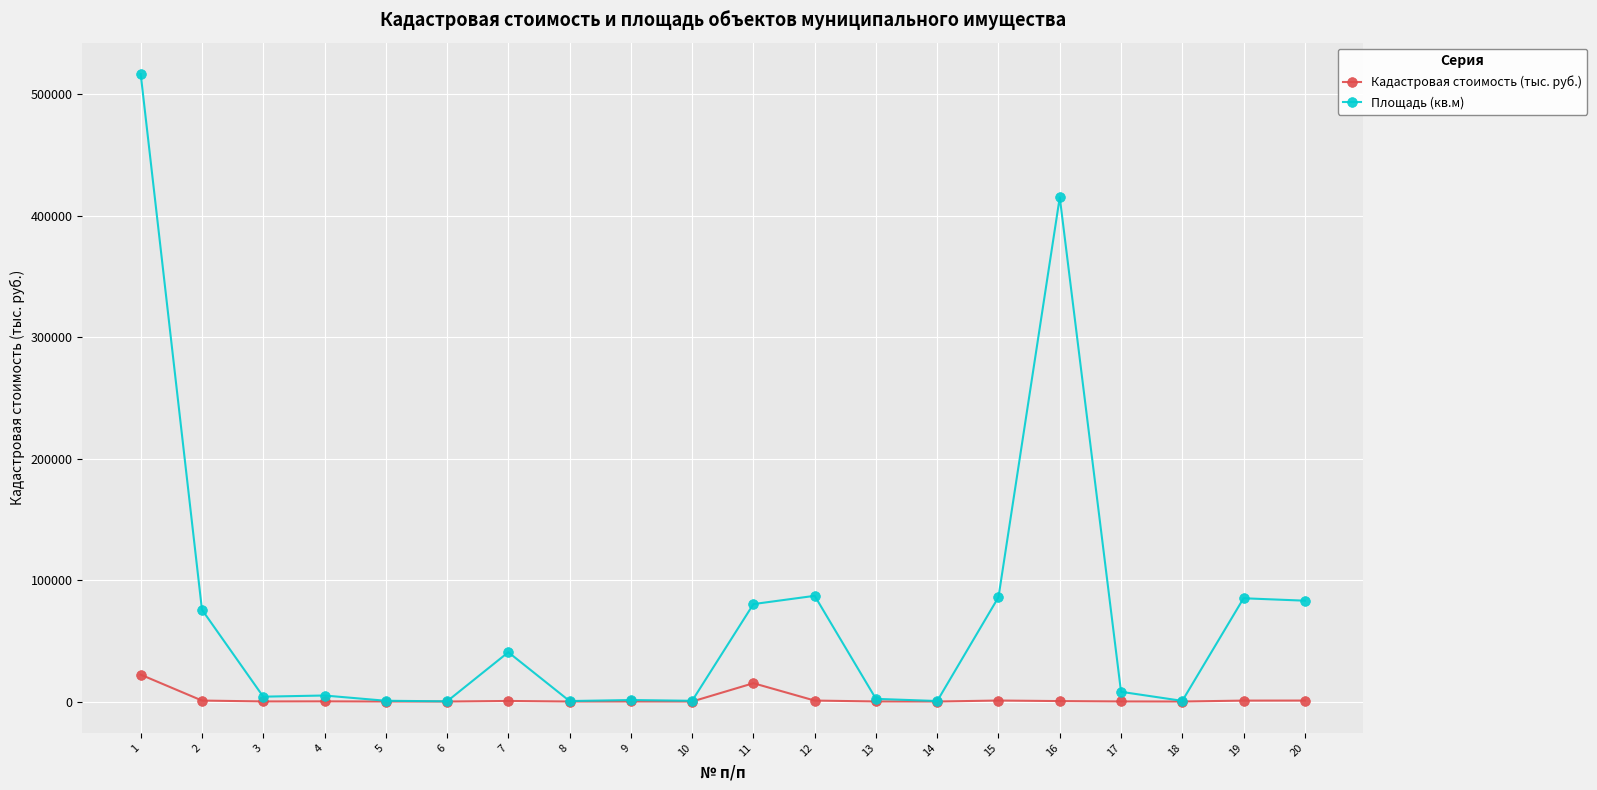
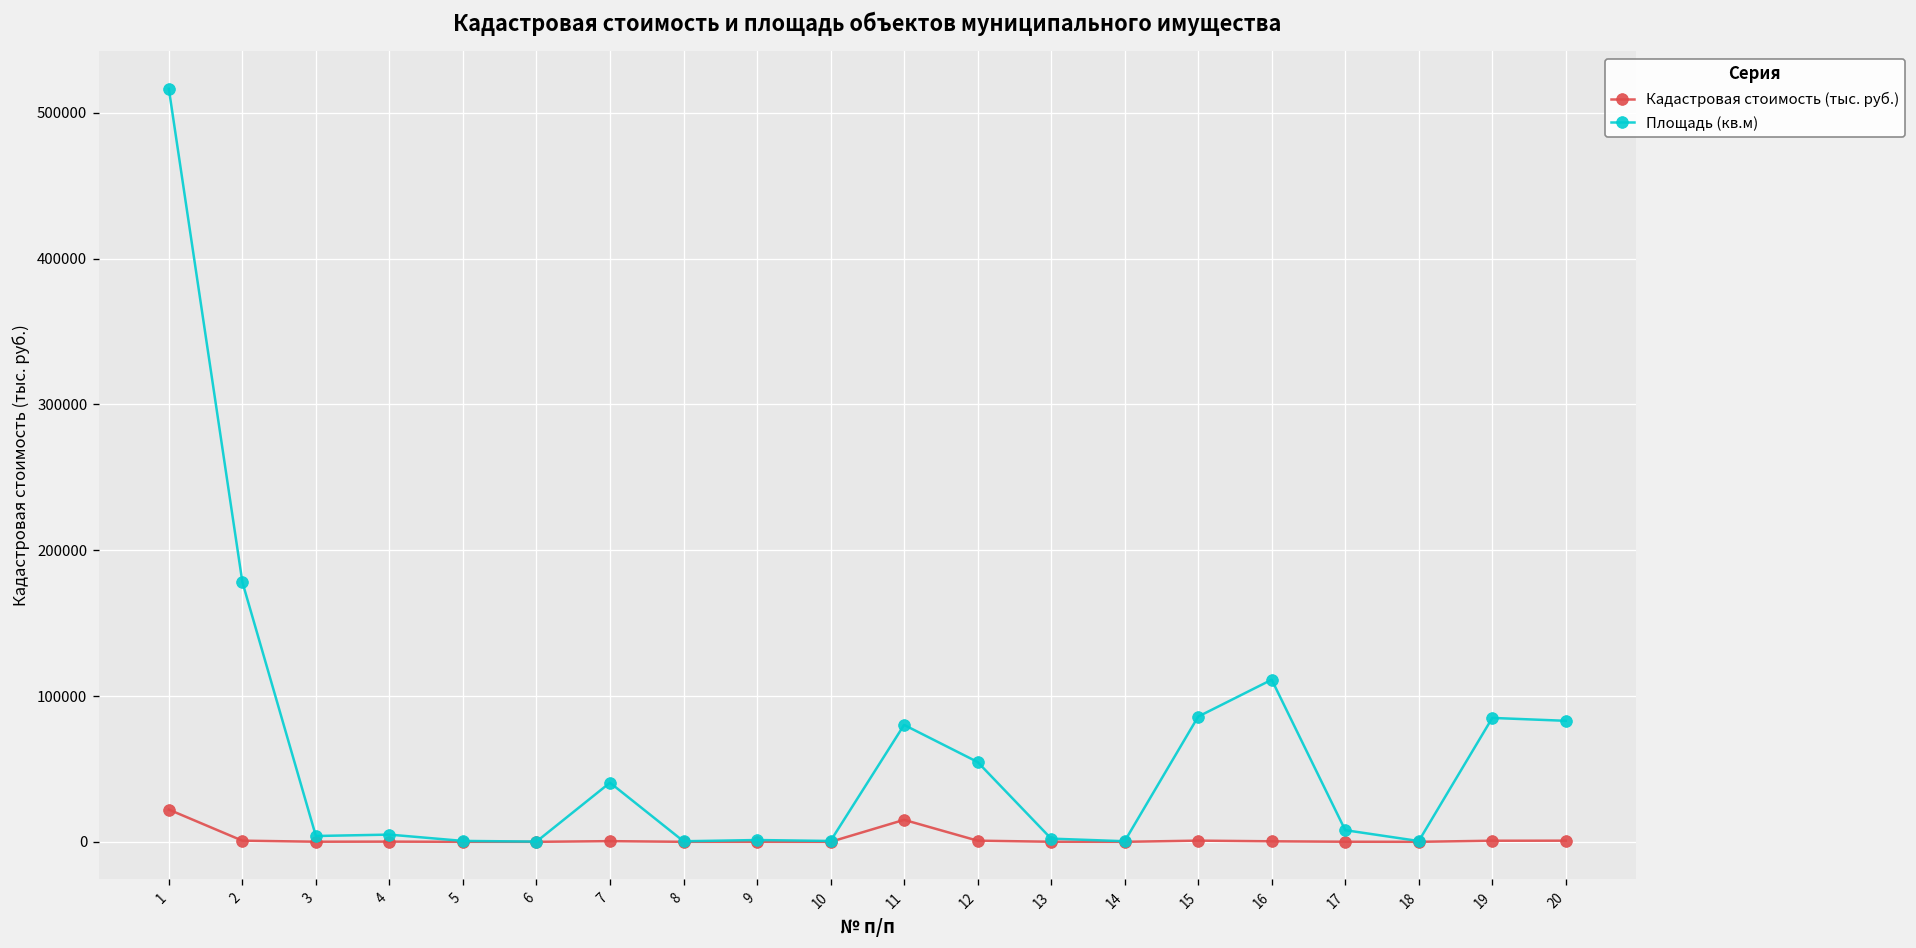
  {
    "Кадастровая стоимость (тыс. руб.)": {
      "1": 22000,
      "2": 1000,
      "3": 0,
      "4": 0,
      "7": 0,
      "11": 15000,
      "12": 1000,
      "13": 0,
      "15": 1000,
      "16": 0,
      "17": 0,
      "19": 1000,
      "20": 1000
    },
    "Площадь (кв.м)": {
      "1": 516000,
-     "2": 76000,
+     "2": 178000,
      "3": 4000,
      "4": 5000,
      "7": 41000,
      "11": 80000,
-     "12": 87000,
+     "12": 55000,
      "13": 2000,
      "15": 86000,
-     "16": 415000,
+     "16": 111000,
      "17": 8000,
      "19": 85000,
      "20": 83000
    }
  }
